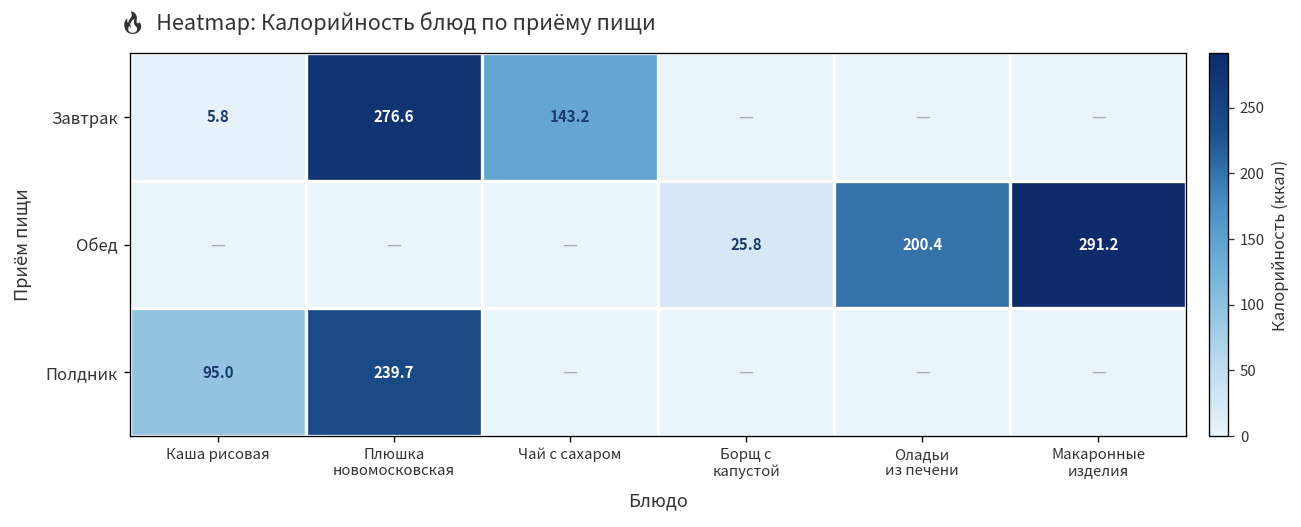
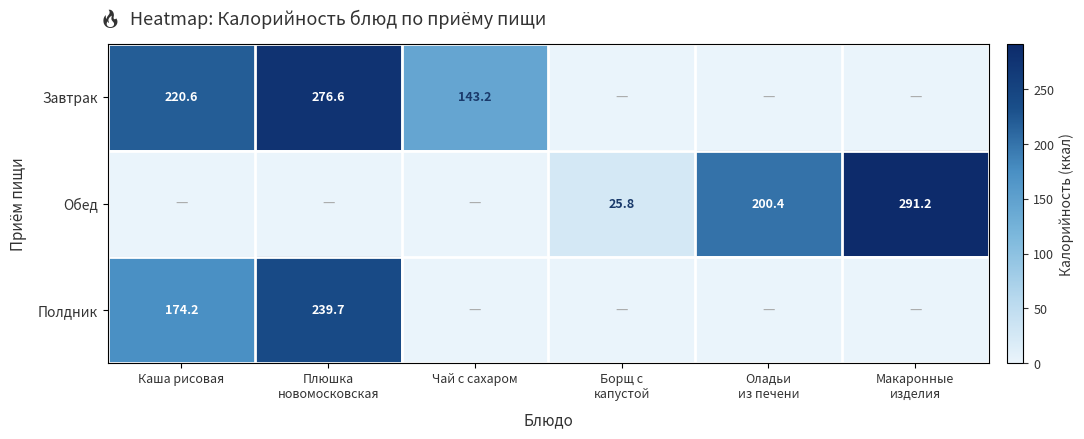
  {
    "Завтрак": {
-     "Каша рисовая": 5.8,
+     "Каша рисовая": 220.6,
      "Плюшка новомосковская": 276.6,
      "Чай с сахаром": 143.2
    },
    "Обед": {
      "Борщ с капустой": 25.8,
      "Оладьи из печени": 200.4,
      "Макаронные изделия": 291.2
    },
    "Полдник": {
-     "Каша рисовая": 95.0,
+     "Каша рисовая": 174.2,
      "Плюшка новомосковская": 239.7
    }
  }
